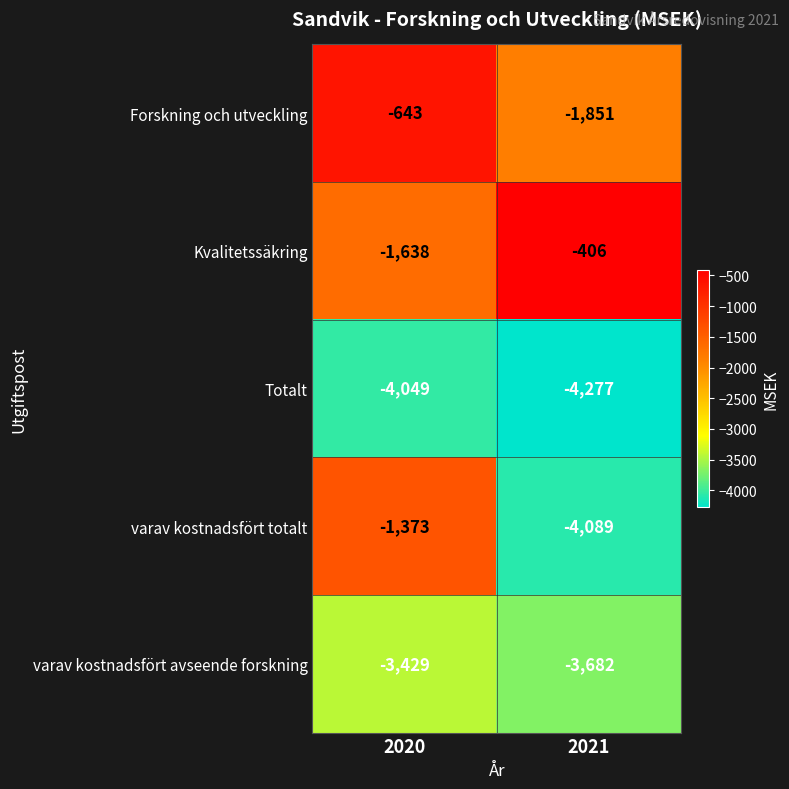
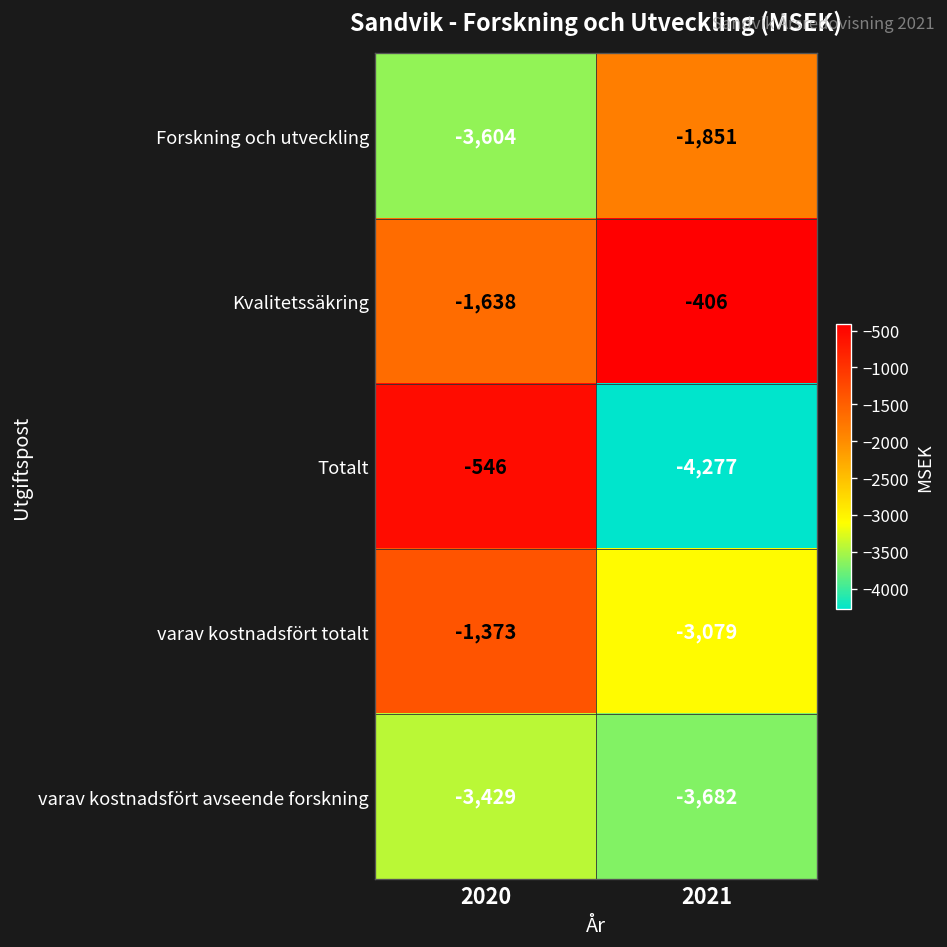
  {
    "Forskning och utveckling": {
-     "2020": "-643",
+     "2020": "-3,604",
      "2021": "-1,851"
    },
    "Kvalitetssäkring": {
      "2020": "-1,638",
      "2021": "-406"
    },
    "Totalt": {
-     "2020": "-4,049",
+     "2020": "-546",
      "2021": "-4,277"
    },
    "varav kostnadsfört totalt": {
      "2020": "-1,373",
-     "2021": "-4,089"
+     "2021": "-3,079"
    },
    "varav kostnadsfört avseende forskning": {
      "2020": "-3,429",
      "2021": "-3,682"
    }
  }
